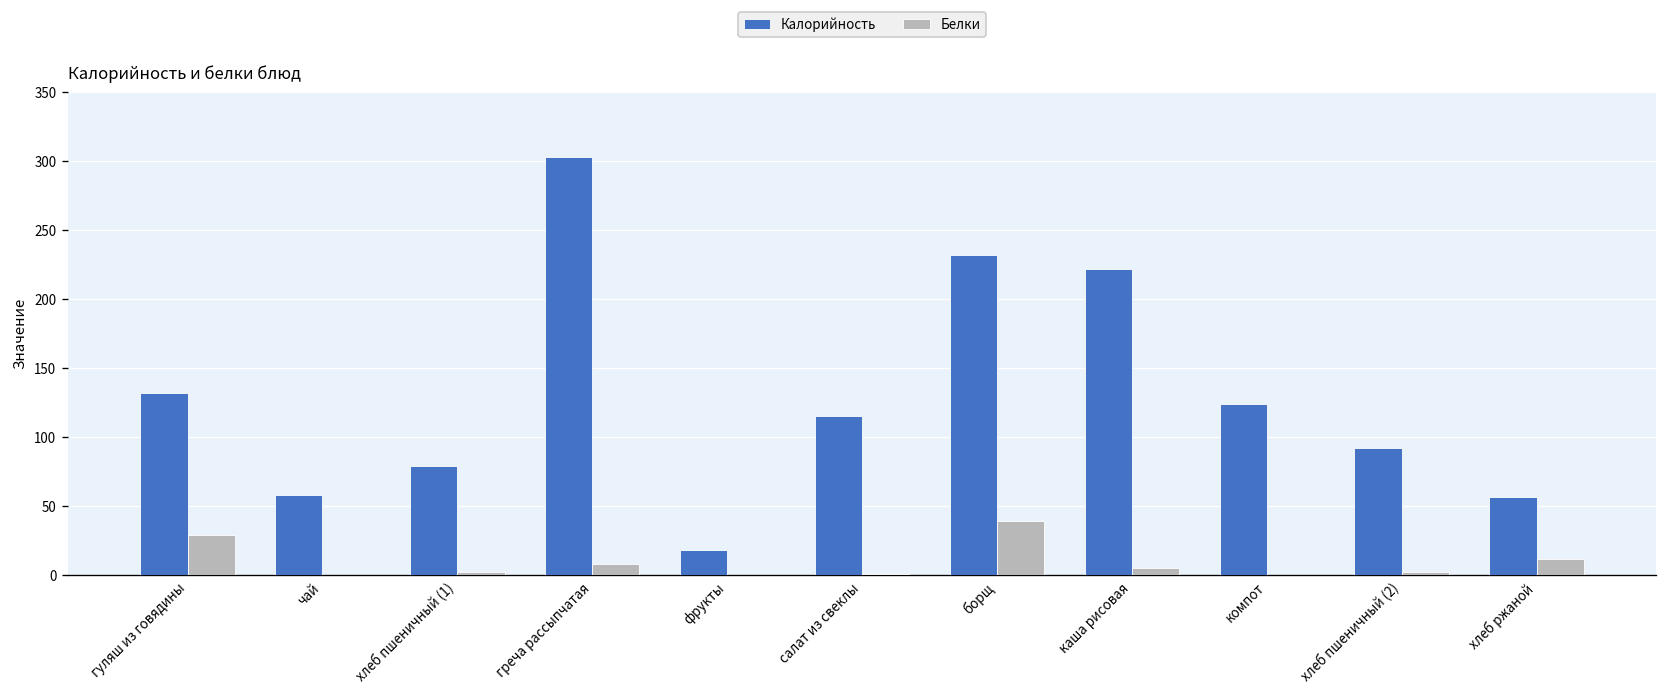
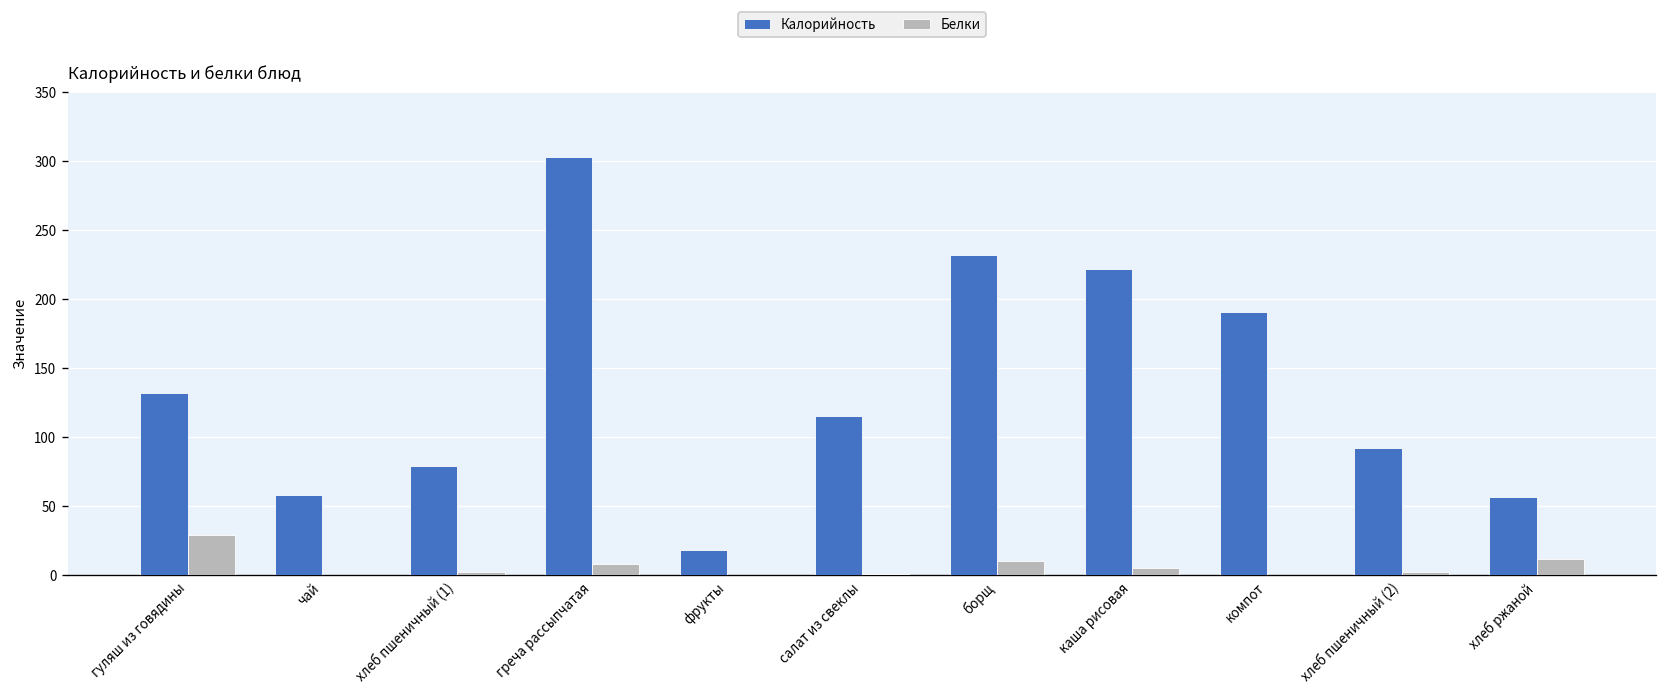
  {
    "Калорийность": {
      "гуляш из говядины": 132,
      "чай": 58,
      "хлеб пшеничный (1)": 79,
      "греча рассыпчатая": 303,
      "фрукты": 18,
      "салат из свеклы": 115,
      "борщ": 232,
      "каша рисовая": 222,
-     "компот": 124,
+     "компот": 191,
      "хлеб пшеничный (2)": 92,
      "хлеб ржаной": 56
    },
    "Белки": {
      "гуляш из говядины": 29,
      "чай": 0,
      "хлеб пшеничный (1)": 2,
      "греча рассыпчатая": 8,
-     "борщ": 39,
+     "борщ": 10,
      "каша рисовая": 5,
      "хлеб пшеничный (2)": 3,
      "хлеб ржаной": 12
    }
  }
